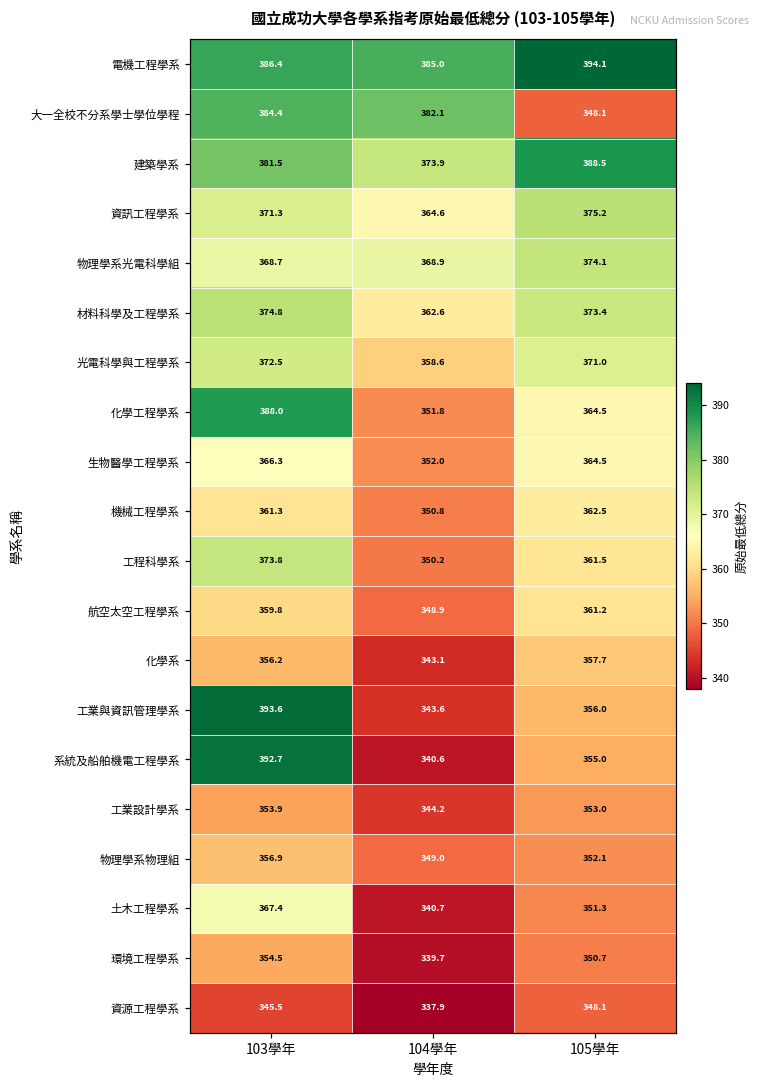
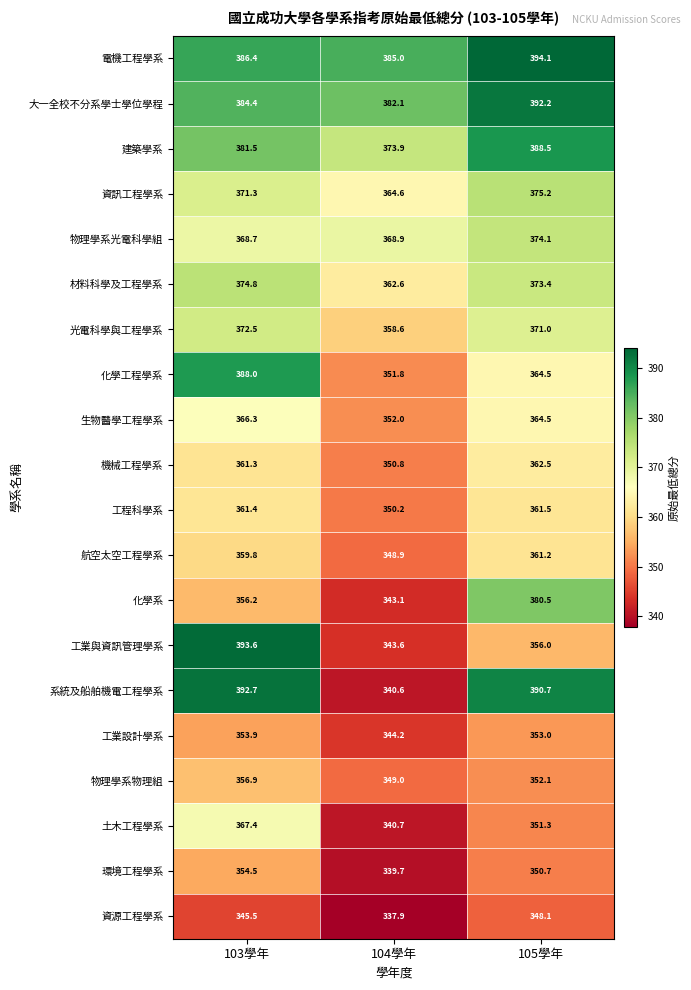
  {
    "電機工程學系": {
      "103學年": 386.4,
      "104學年": 385.0,
      "105學年": 394.1
    },
    "大一全校不分系學士學位學程": {
      "103學年": 384.4,
      "104學年": 382.1,
-     "105學年": 348.1
+     "105學年": 392.2
    },
    "建築學系": {
      "103學年": 381.5,
      "104學年": 373.9,
      "105學年": 388.5
    },
    "資訊工程學系": {
      "103學年": 371.3,
      "104學年": 364.6,
      "105學年": 375.2
    },
    "物理學系光電科學組": {
      "103學年": 368.7,
      "104學年": 368.9,
      "105學年": 374.1
    },
    "材料科學及工程學系": {
      "103學年": 374.8,
      "104學年": 362.6,
      "105學年": 373.4
    },
    "光電科學與工程學系": {
      "103學年": 372.5,
      "104學年": 358.6,
      "105學年": 371.0
    },
    "化學工程學系": {
      "103學年": 388.0,
      "104學年": 351.8,
      "105學年": 364.5
    },
    "生物醫學工程學系": {
      "103學年": 366.3,
      "104學年": 352.0,
      "105學年": 364.5
    },
    "機械工程學系": {
      "103學年": 361.3,
      "104學年": 350.8,
      "105學年": 362.5
    },
    "工程科學系": {
-     "103學年": 373.8,
+     "103學年": 361.4,
      "104學年": 350.2,
      "105學年": 361.5
    },
    "航空太空工程學系": {
      "103學年": 359.8,
      "104學年": 348.9,
      "105學年": 361.2
    },
    "化學系": {
      "103學年": 356.2,
      "104學年": 343.1,
-     "105學年": 357.7
+     "105學年": 380.5
    },
    "工業與資訊管理學系": {
      "103學年": 393.6,
      "104學年": 343.6,
      "105學年": 356.0
    },
    "系統及船舶機電工程學系": {
      "103學年": 392.7,
      "104學年": 340.6,
-     "105學年": 355.0
+     "105學年": 390.7
    },
    "工業設計學系": {
      "103學年": 353.9,
      "104學年": 344.2,
      "105學年": 353.0
    },
    "物理學系物理組": {
      "103學年": 356.9,
      "104學年": 349.0,
      "105學年": 352.1
    },
    "土木工程學系": {
      "103學年": 367.4,
      "104學年": 340.7,
      "105學年": 351.3
    },
    "環境工程學系": {
      "103學年": 354.5,
      "104學年": 339.7,
      "105學年": 350.7
    },
    "資源工程學系": {
      "103學年": 345.5,
      "104學年": 337.9,
      "105學年": 348.1
    }
  }
